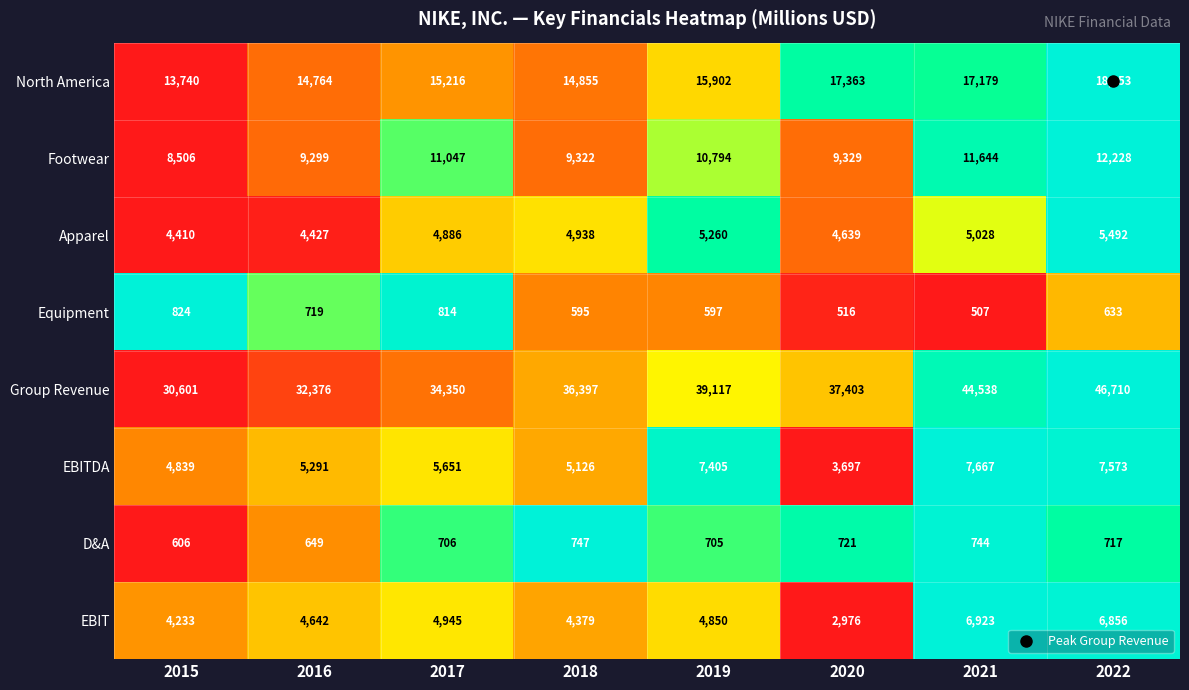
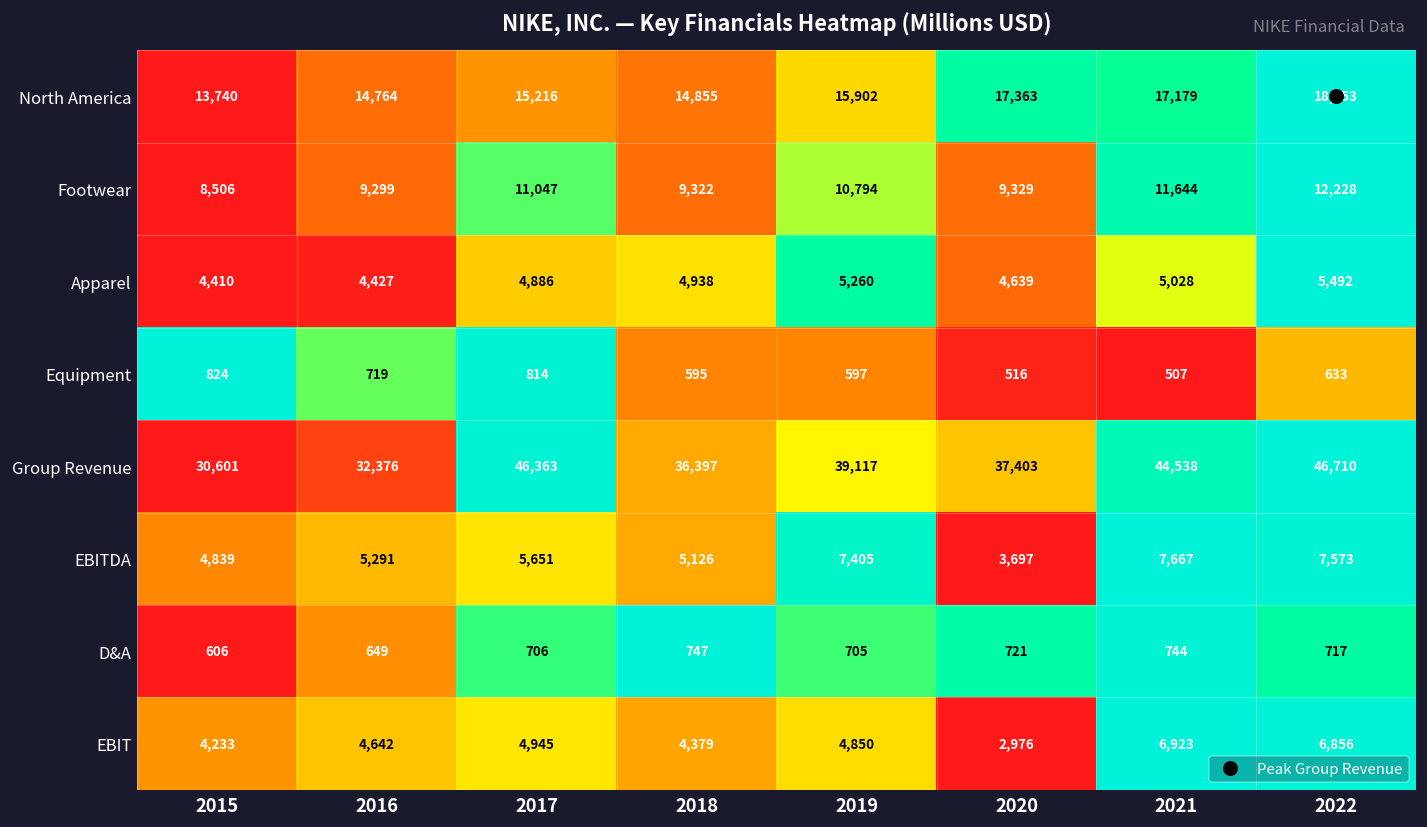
  {
    "North America": {
      "2015": "13,740",
      "2016": "14,764",
      "2017": "15,216",
      "2018": "14,855",
      "2019": "15,902",
      "2020": "17,363",
      "2021": "17,179"
    },
    "Footwear": {
      "2015": "8,506",
      "2016": "9,299",
      "2017": "11,047",
      "2018": "9,322",
      "2019": "10,794",
      "2020": "9,329",
      "2021": "11,644",
      "2022": "12,228"
    },
    "Apparel": {
      "2015": "4,410",
      "2016": "4,427",
      "2017": "4,886",
      "2018": "4,938",
      "2019": "5,260",
      "2020": "4,639",
      "2021": "5,028",
      "2022": "5,492"
    },
    "Equipment": {
      "2015": "824",
      "2016": "719",
      "2017": "814",
      "2018": "595",
      "2019": "597",
      "2020": "516",
      "2021": "507",
      "2022": "633"
    },
    "Group Revenue": {
      "2015": "30,601",
      "2016": "32,376",
-     "2017": "34,350",
+     "2017": "46,363",
      "2018": "36,397",
      "2019": "39,117",
      "2020": "37,403",
      "2021": "44,538",
      "2022": "46,710"
    },
    "EBITDA": {
      "2015": "4,839",
      "2016": "5,291",
      "2017": "5,651",
      "2018": "5,126",
      "2019": "7,405",
      "2020": "3,697",
      "2021": "7,667",
      "2022": "7,573"
    },
    "D&A": {
      "2015": "606",
      "2016": "649",
      "2017": "706",
      "2018": "747",
      "2019": "705",
      "2020": "721",
      "2021": "744",
      "2022": "717"
    },
    "EBIT": {
      "2015": "4,233",
      "2016": "4,642",
      "2017": "4,945",
      "2018": "4,379",
      "2019": "4,850",
      "2020": "2,976",
      "2021": "6,923",
      "2022": "6,856"
    }
  }
